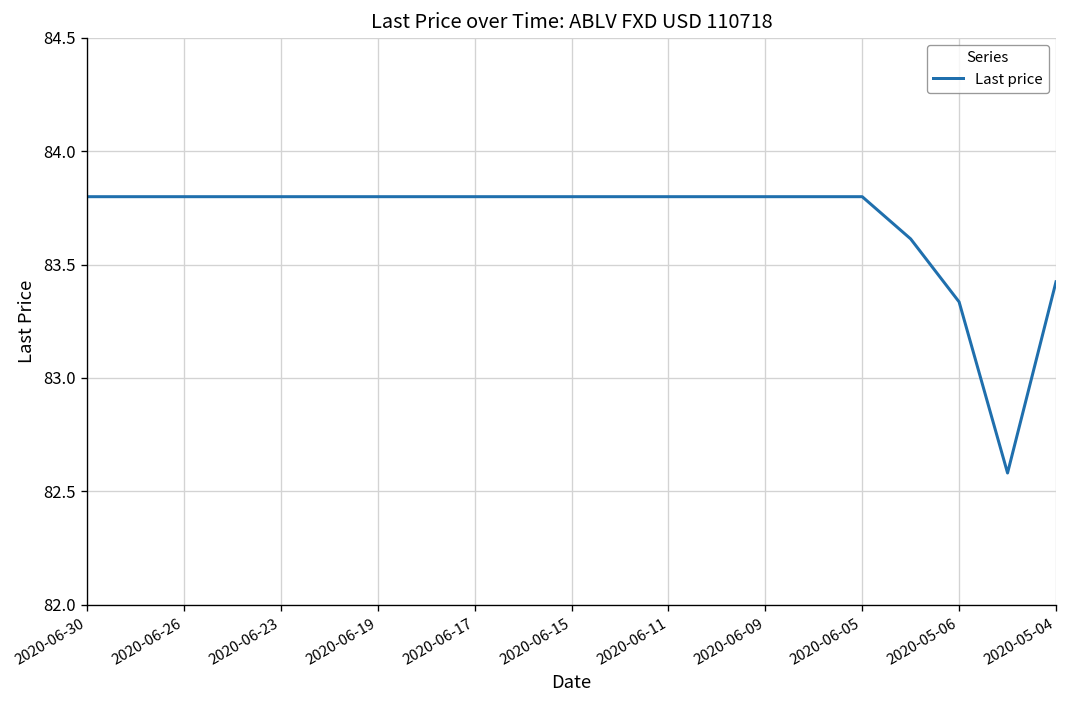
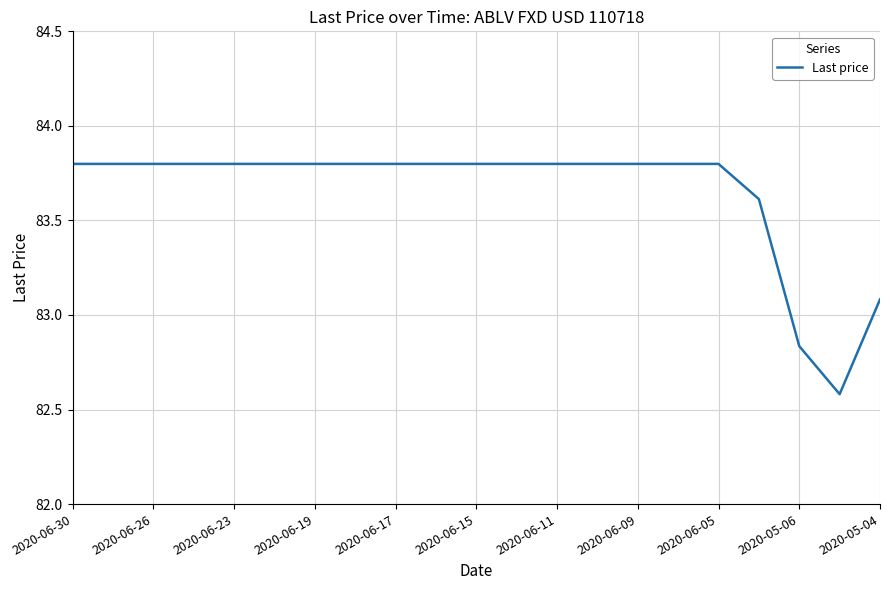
  {
    "2020-06-30": 83.80,
    "2020-06-26": 83.80,
    "2020-06-23": 83.80,
    "2020-06-19": 83.80,
    "2020-06-17": 83.80,
    "2020-06-15": 83.80,
    "2020-06-11": 83.80,
    "2020-06-09": 83.80,
    "2020-06-05": 83.80,
-   "2020-05-06": 83.34,
-   "2020-05-04": 83.42
+   "2020-05-06": 82.84,
+   "2020-05-04": 83.08
  }
